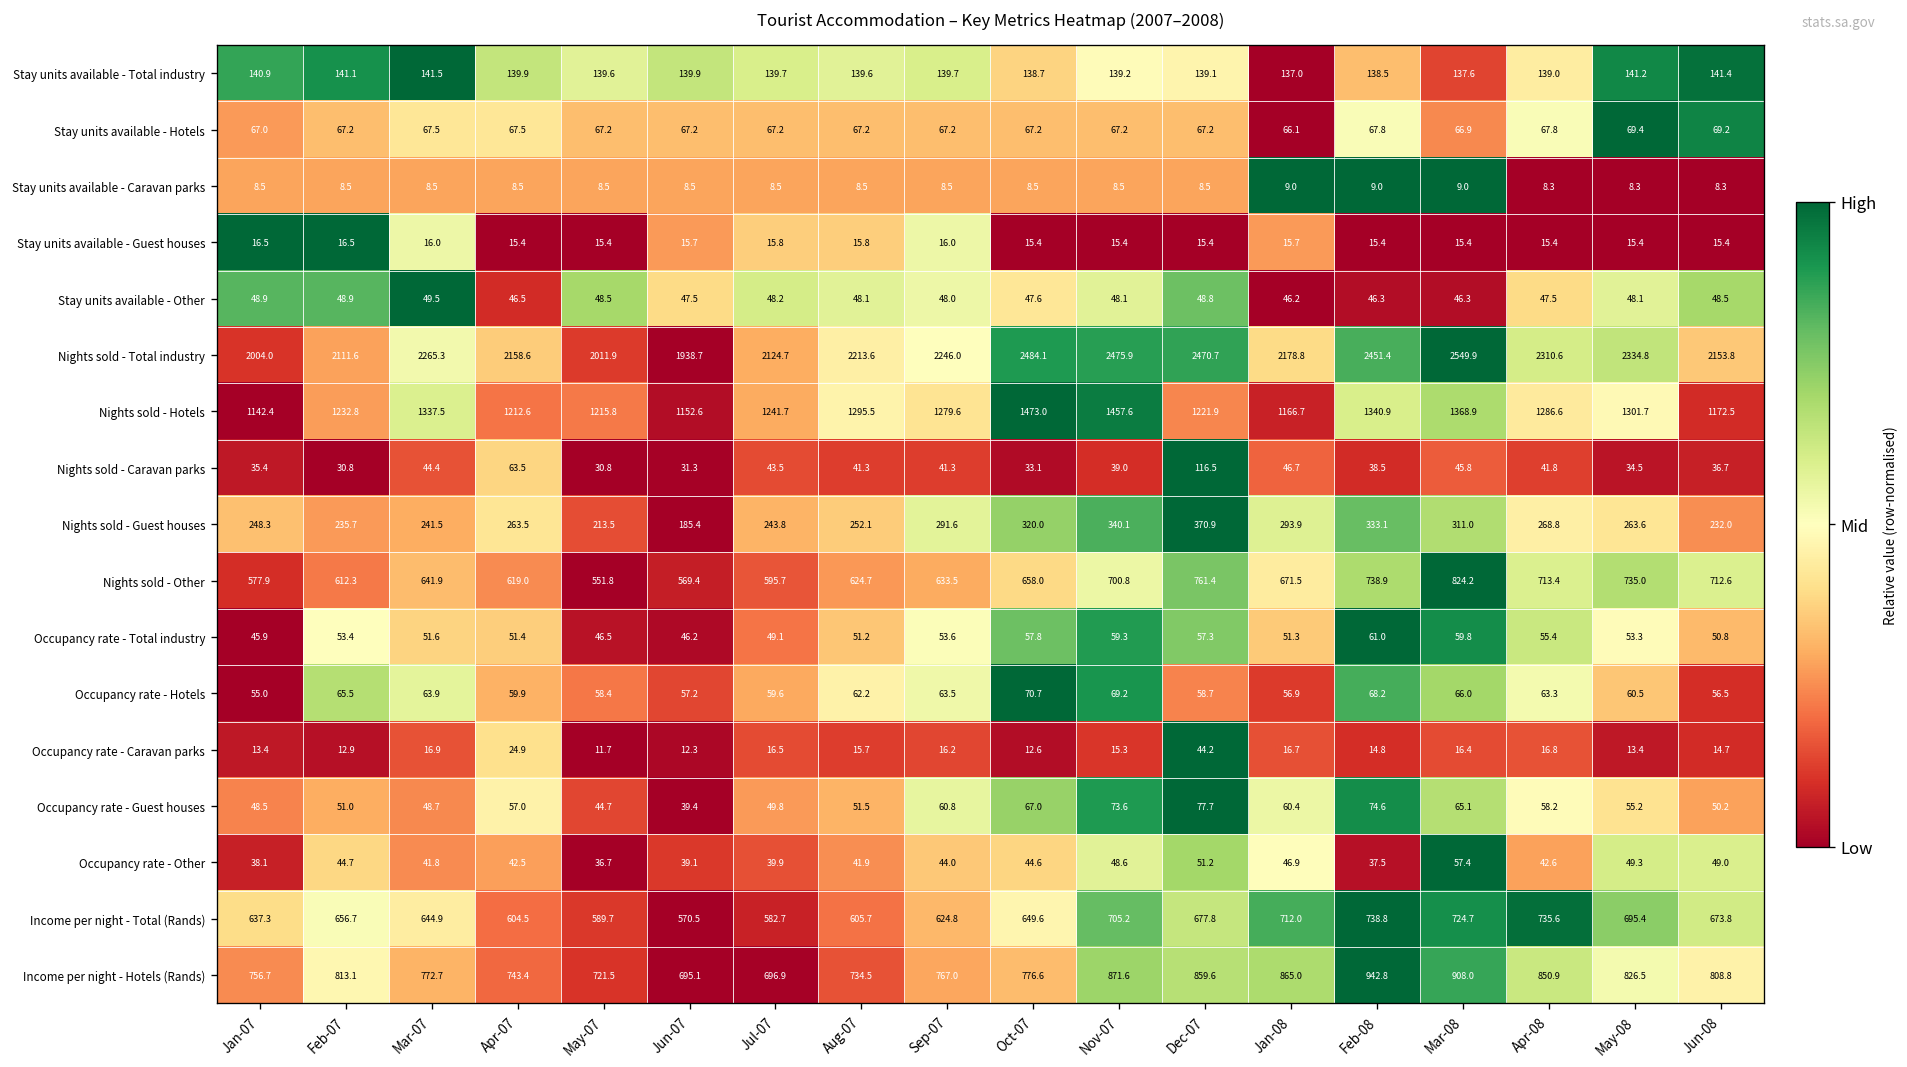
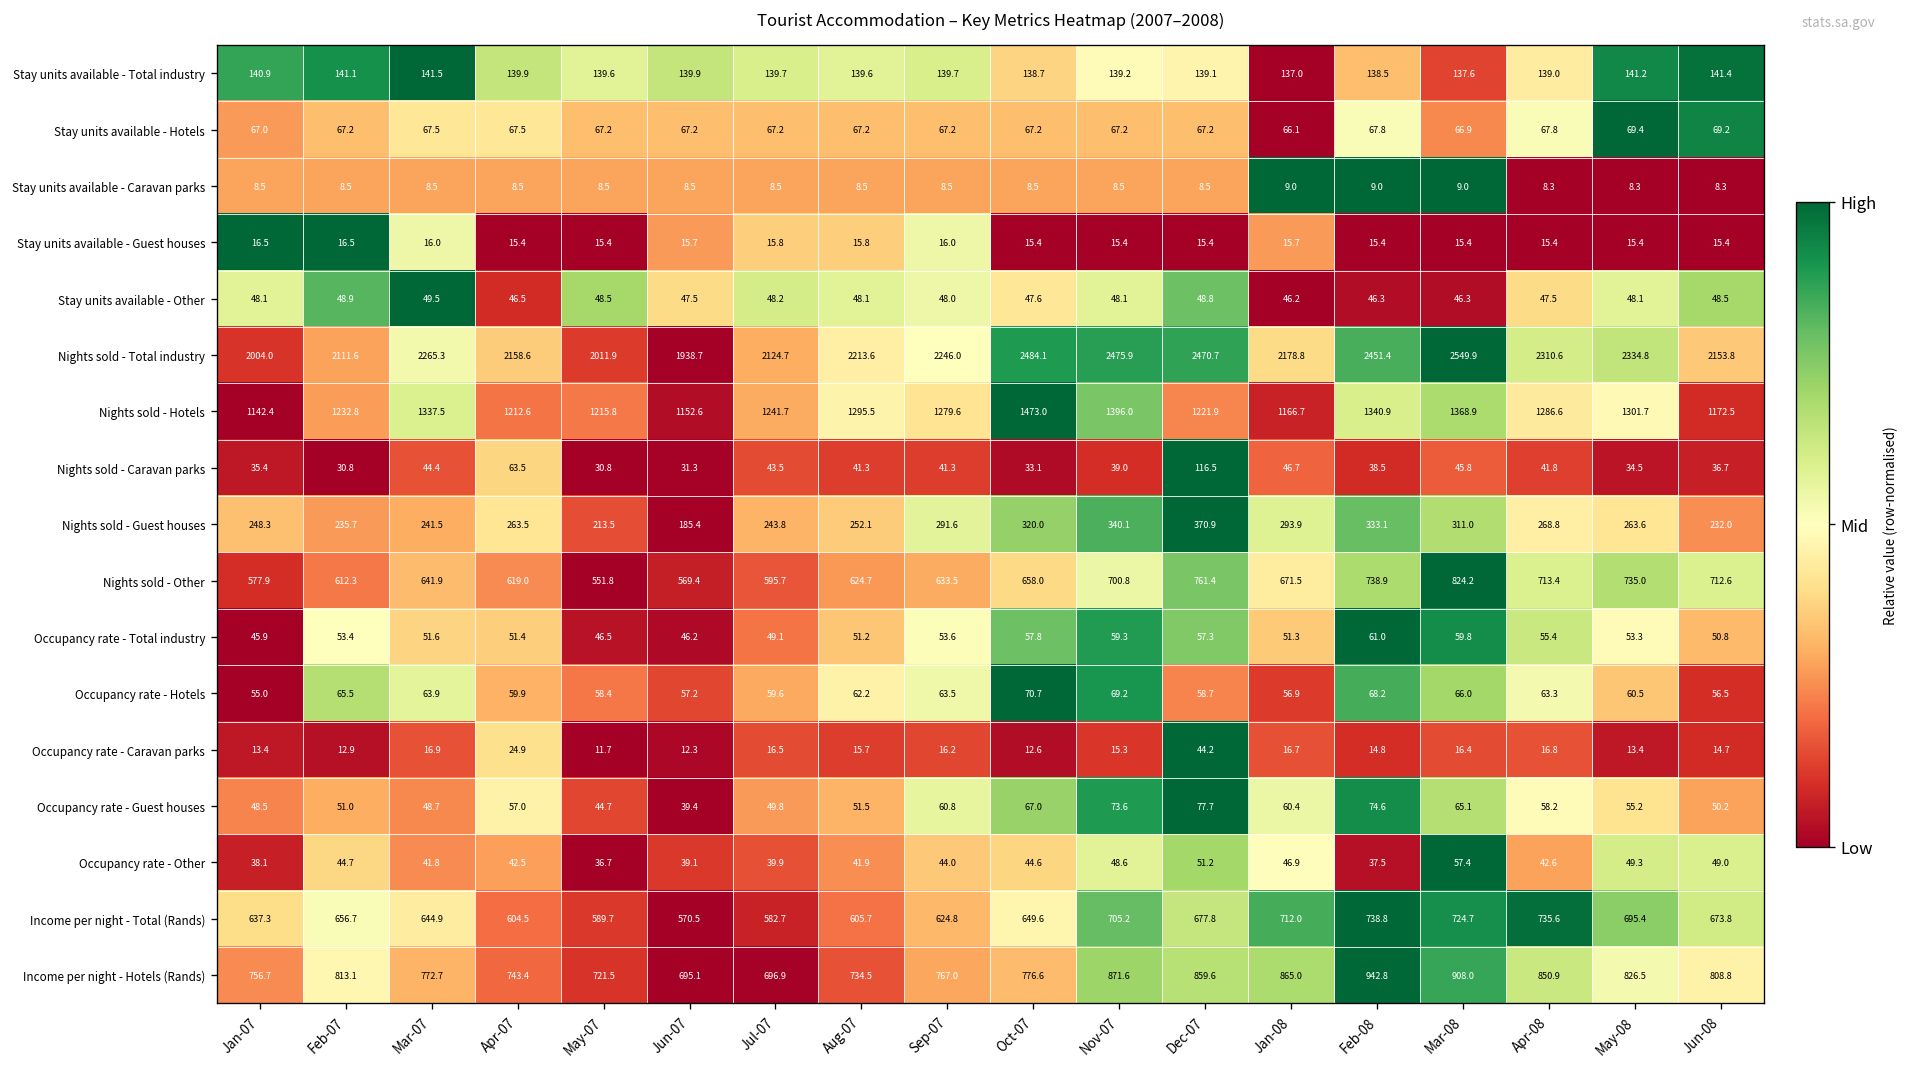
  {
    "Stay units available - Other": {
-     "Jan-07": 48.9,
+     "Jan-07": 48.1,
      "Feb-07": 48.9,
      "Mar-07": 49.5,
      "Apr-07": 46.5,
      "May-07": 48.5,
      "Jun-07": 47.5,
      "Jul-07": 48.2,
      "Aug-07": 48.1,
      "Sep-07": 48.0,
      "Oct-07": 47.6,
      "Nov-07": 48.1,
      "Dec-07": 48.8,
      "Jan-08": 46.2,
      "Feb-08": 46.3,
      "Mar-08": 46.3,
      "Apr-08": 47.5,
      "May-08": 48.1,
      "Jun-08": 48.5
    },
    "Nights sold - Hotels": {
      "Jan-07": 1142.4,
      "Feb-07": 1232.8,
      "Mar-07": 1337.5,
      "Apr-07": 1212.6,
      "May-07": 1215.8,
      "Jun-07": 1152.6,
      "Jul-07": 1241.7,
      "Aug-07": 1295.5,
      "Sep-07": 1279.6,
      "Oct-07": 1473.0,
-     "Nov-07": 1457.6,
+     "Nov-07": 1396.0,
      "Dec-07": 1221.9,
      "Jan-08": 1166.7,
      "Feb-08": 1340.9,
      "Mar-08": 1368.9,
      "Apr-08": 1286.6,
      "May-08": 1301.7,
      "Jun-08": 1172.5
    }
  }
